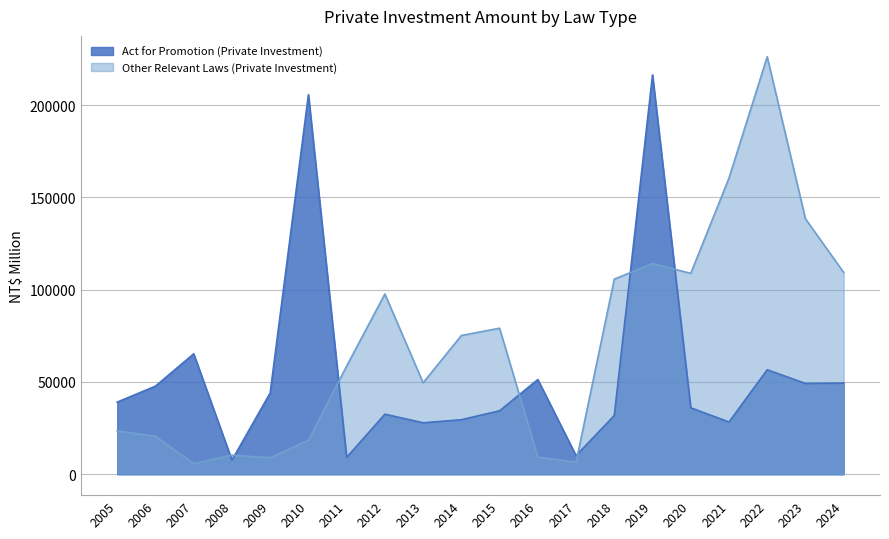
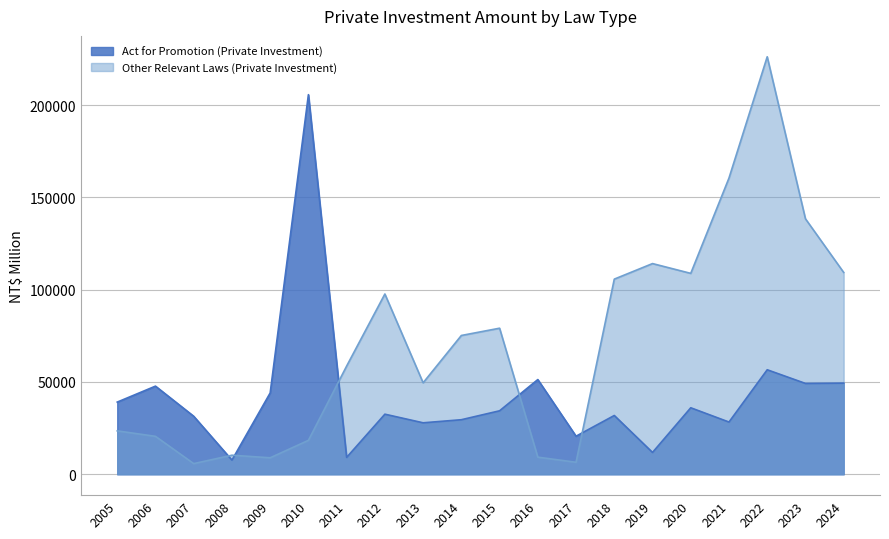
  {
    "Act for Promotion (Private Investment)": {
      "2005": 39000,
      "2006": 48000,
-     "2007": 65000,
+     "2007": 31000,
      "2008": 8000,
      "2009": 44000,
      "2010": 206000,
      "2011": 9000,
      "2012": 33000,
      "2013": 28000,
      "2014": 30000,
      "2015": 34000,
      "2016": 51000,
-     "2017": 10000,
+     "2017": 21000,
      "2018": 32000,
-     "2019": 216000,
+     "2019": 12000,
      "2020": 36000,
      "2021": 28000,
      "2022": 57000,
      "2023": 49000,
      "2024": 49000
    },
    "Other Relevant Laws (Private Investment)": {
      "2005": 24000,
      "2006": 21000,
      "2007": 6000,
      "2008": 10000,
      "2009": 9000,
      "2010": 18000,
      "2011": 59000,
      "2012": 98000,
      "2013": 50000,
      "2014": 75000,
      "2015": 79000,
      "2016": 9000,
      "2017": 7000,
      "2018": 106000,
      "2019": 114000,
      "2020": 109000,
      "2021": 161000,
      "2022": 226000,
      "2023": 138000,
      "2024": 109000
    }
  }
